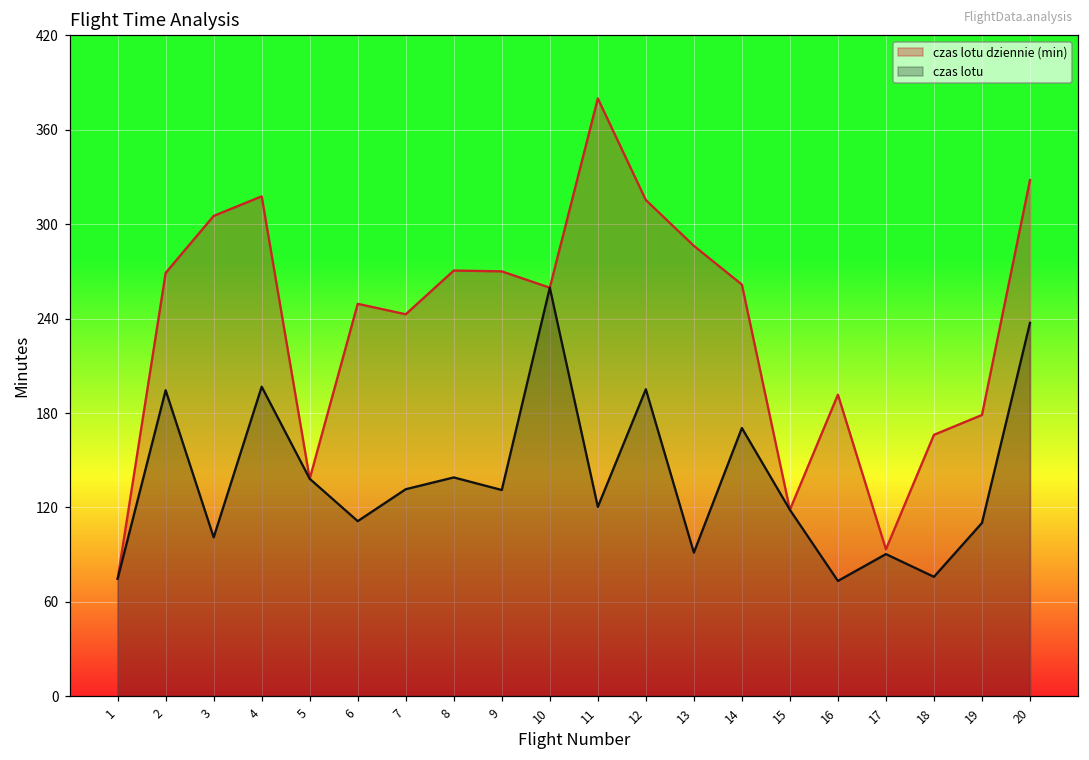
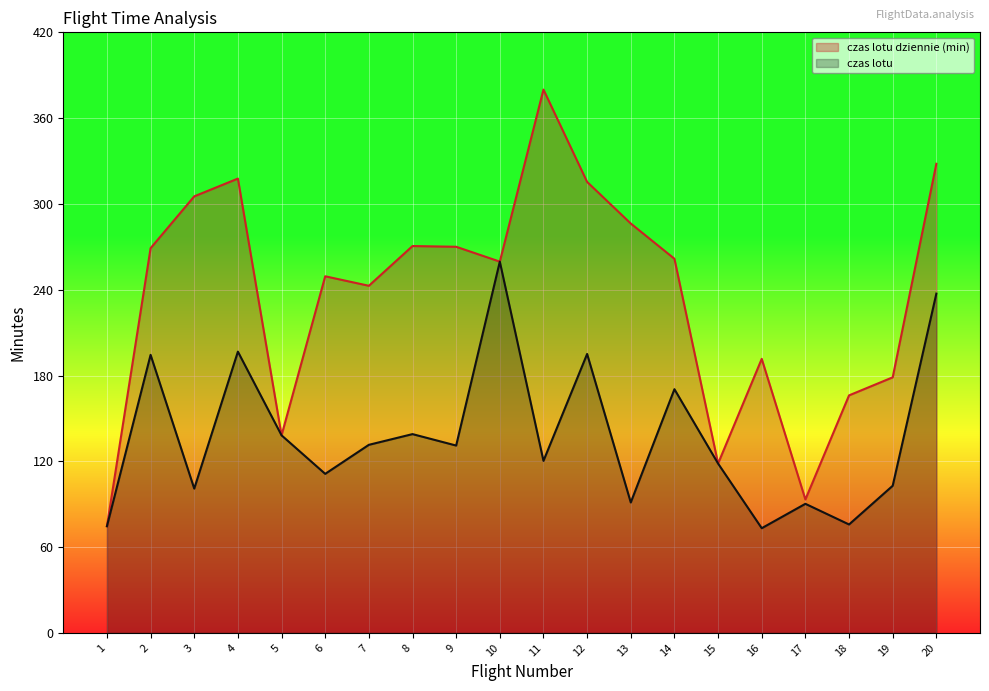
  {
    "czas lotu dziennie (min)": {
      "2": 269,
      "3": 305,
      "4": 318,
      "6": 249,
      "7": 243,
      "8": 271,
      "9": 270,
      "11": 380,
      "12": 315,
      "13": 286,
      "14": 262,
      "16": 192,
      "17": 93,
      "18": 166,
      "19": 179,
      "20": 328
    },
    "czas lotu": {
      "2": 194,
      "3": 101,
      "4": 197,
      "6": 111,
      "7": 132,
      "8": 139,
      "9": 131,
      "11": 120,
      "12": 195,
      "13": 91,
      "14": 170,
      "16": 73,
      "17": 90,
      "18": 76,
-     "19": 110,
+     "19": 103,
      "20": 237
    }
  }
